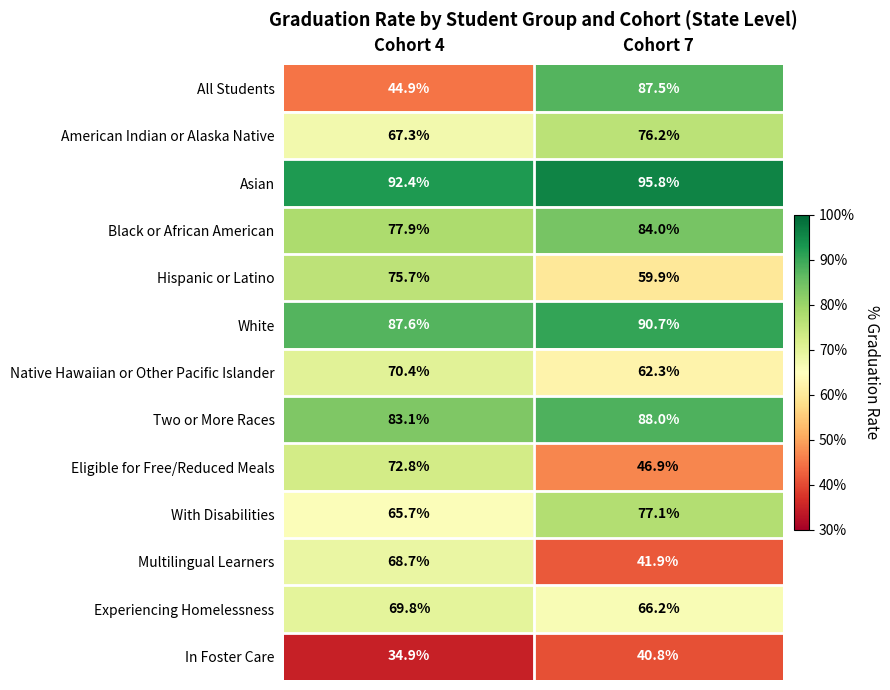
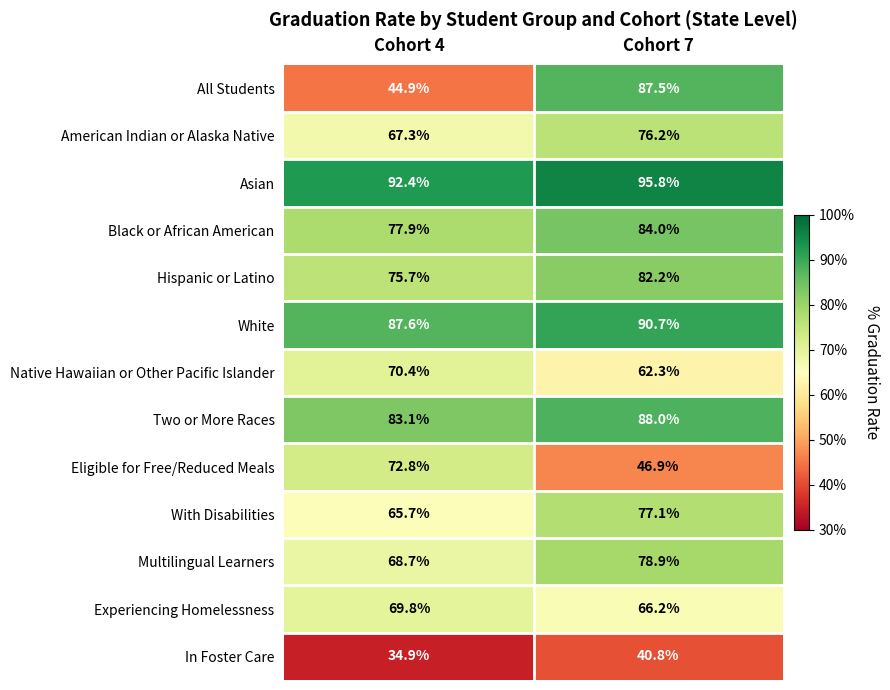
  {
    "All Students": {
      "Cohort 4": "44.9%",
      "Cohort 7": "87.5%"
    },
    "American Indian or Alaska Native": {
      "Cohort 4": "67.3%",
      "Cohort 7": "76.2%"
    },
    "Asian": {
      "Cohort 4": "92.4%",
      "Cohort 7": "95.8%"
    },
    "Black or African American": {
      "Cohort 4": "77.9%",
      "Cohort 7": "84.0%"
    },
    "Hispanic or Latino": {
      "Cohort 4": "75.7%",
-     "Cohort 7": "59.9%"
+     "Cohort 7": "82.2%"
    },
    "White": {
      "Cohort 4": "87.6%",
      "Cohort 7": "90.7%"
    },
    "Native Hawaiian or Other Pacific Islander": {
      "Cohort 4": "70.4%",
      "Cohort 7": "62.3%"
    },
    "Two or More Races": {
      "Cohort 4": "83.1%",
      "Cohort 7": "88.0%"
    },
    "Eligible for Free/Reduced Meals": {
      "Cohort 4": "72.8%",
      "Cohort 7": "46.9%"
    },
    "With Disabilities": {
      "Cohort 4": "65.7%",
      "Cohort 7": "77.1%"
    },
    "Multilingual Learners": {
      "Cohort 4": "68.7%",
-     "Cohort 7": "41.9%"
+     "Cohort 7": "78.9%"
    },
    "Experiencing Homelessness": {
      "Cohort 4": "69.8%",
      "Cohort 7": "66.2%"
    },
    "In Foster Care": {
      "Cohort 4": "34.9%",
      "Cohort 7": "40.8%"
    }
  }
